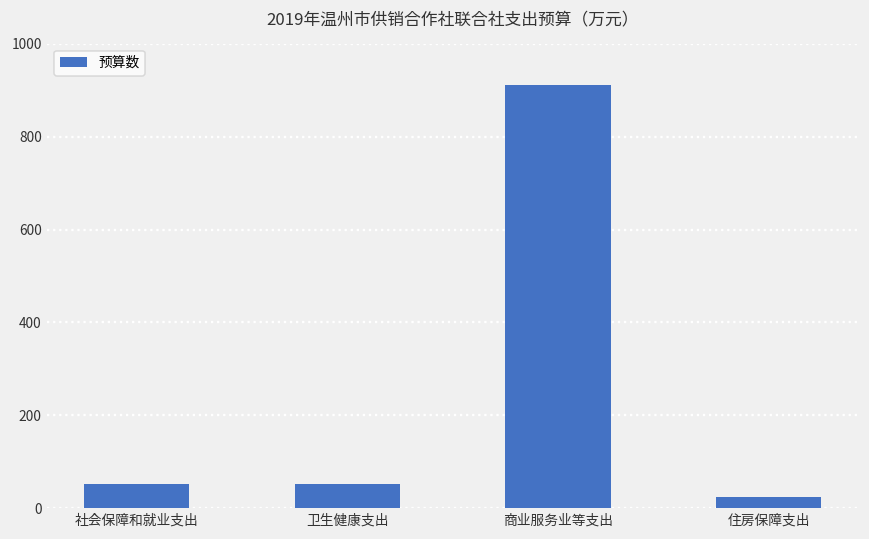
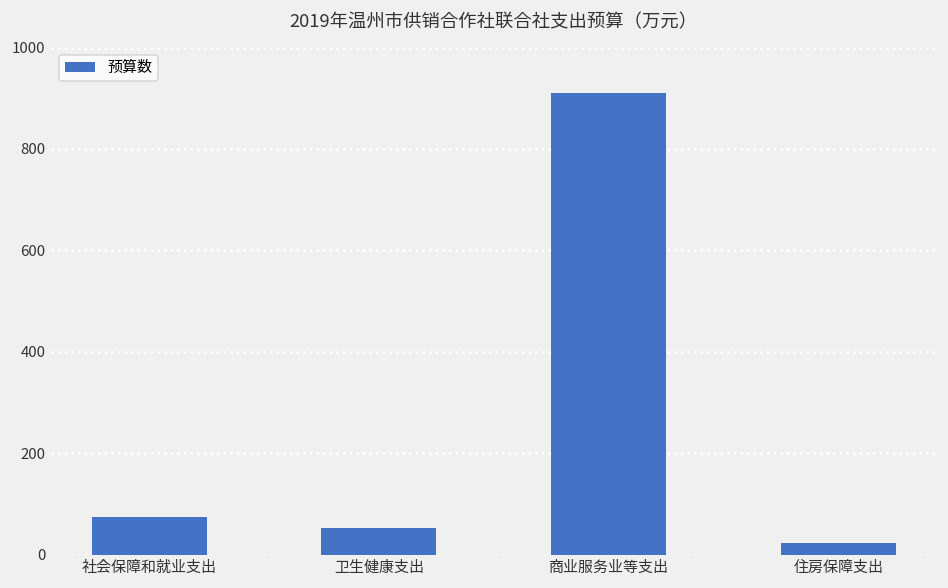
  {
-   "社会保障和就业支出": 50,
+   "社会保障和就业支出": 70,
    "卫生健康支出": 50,
    "商业服务业等支出": 910,
    "住房保障支出": 20
  }
